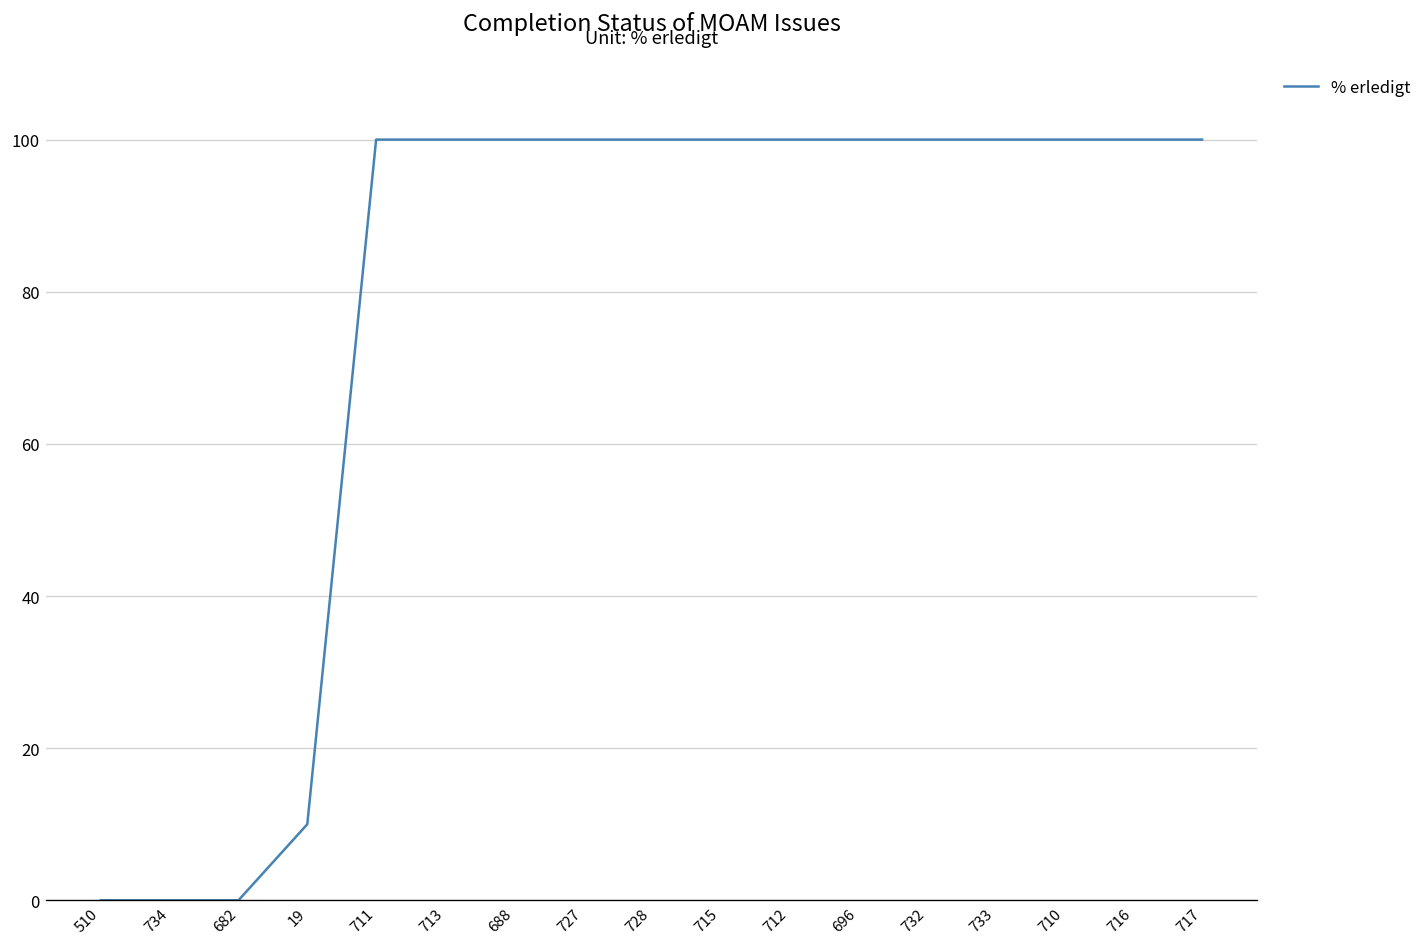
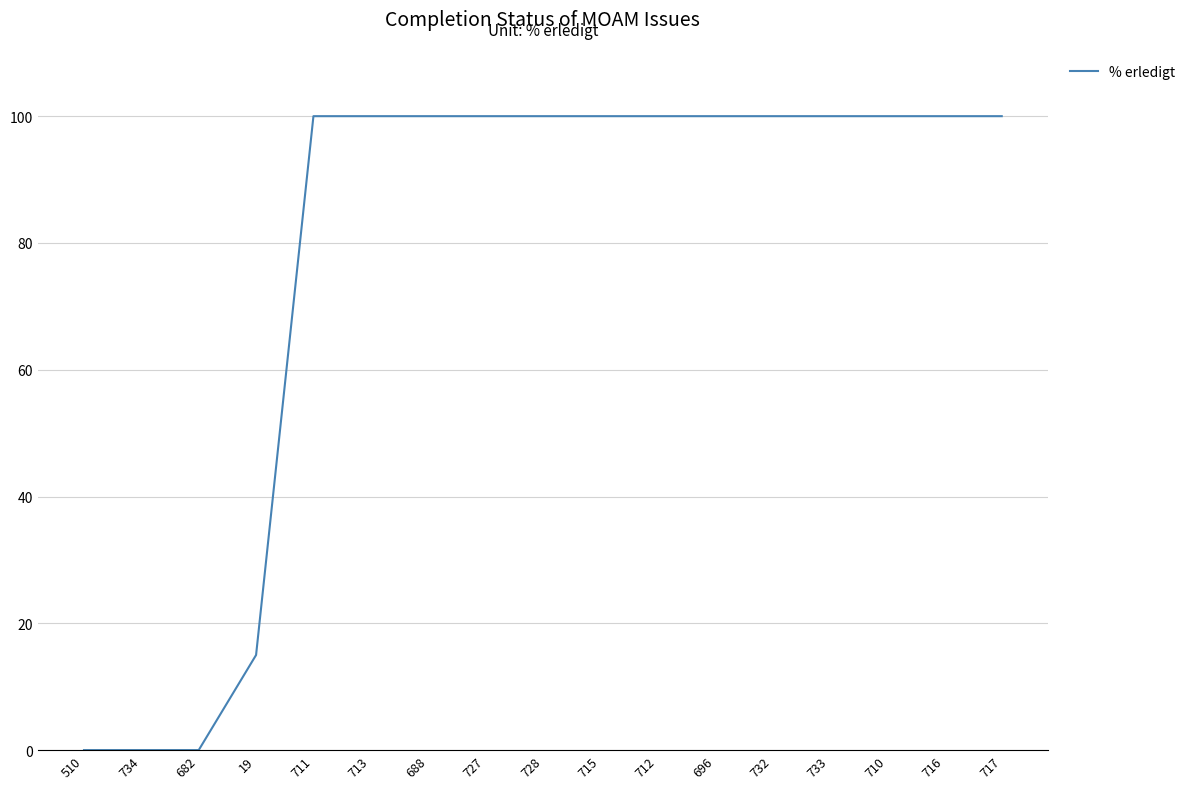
  {
    "510": 0,
    "734": 0,
    "682": 0,
-   "19": 10,
+   "19": 15,
    "711": 100,
    "713": 100,
    "688": 100,
    "727": 100,
    "728": 100,
    "715": 100,
    "712": 100,
    "696": 100,
    "732": 100,
    "733": 100,
    "710": 100,
    "716": 100,
    "717": 100
  }
